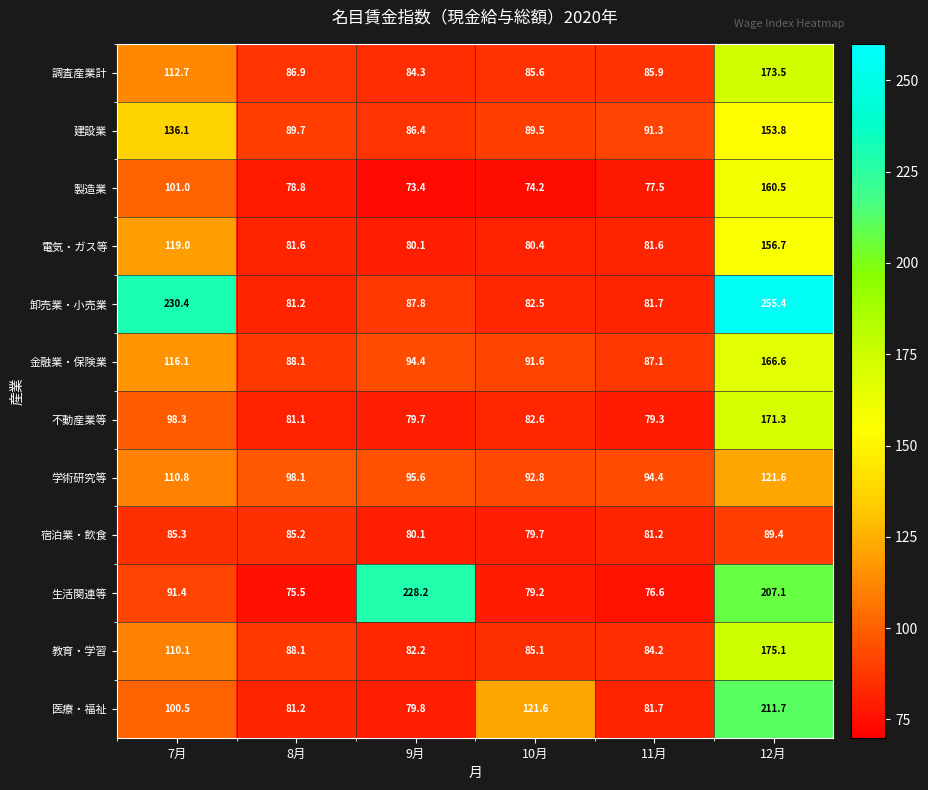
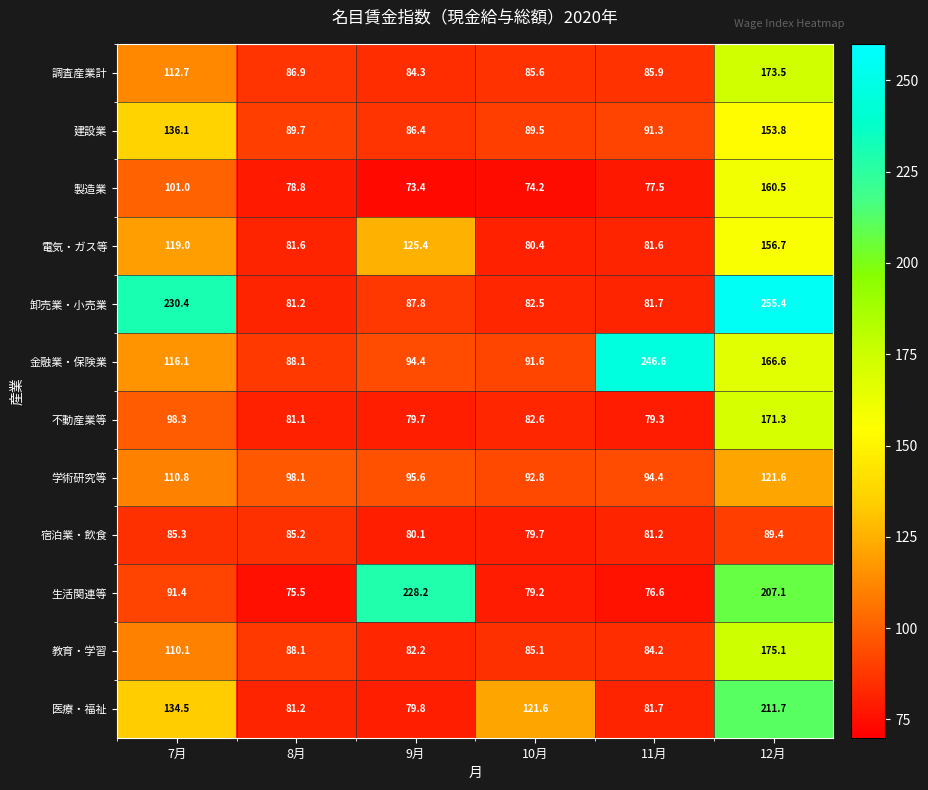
  {
    "調査産業計": {
      "7月": 112.7,
      "8月": 86.9,
      "9月": 84.3,
      "10月": 85.6,
      "11月": 85.9,
      "12月": 173.5
    },
    "建設業": {
      "7月": 136.1,
      "8月": 89.7,
      "9月": 86.4,
      "10月": 89.5,
      "11月": 91.3,
      "12月": 153.8
    },
    "製造業": {
      "7月": 101.0,
      "8月": 78.8,
      "9月": 73.4,
      "10月": 74.2,
      "11月": 77.5,
      "12月": 160.5
    },
    "電気・ガス等": {
      "7月": 119.0,
      "8月": 81.6,
-     "9月": 80.1,
+     "9月": 125.4,
      "10月": 80.4,
      "11月": 81.6,
      "12月": 156.7
    },
    "卸売業・小売業": {
      "7月": 230.4,
      "8月": 81.2,
      "9月": 87.8,
      "10月": 82.5,
      "11月": 81.7,
      "12月": 255.4
    },
    "金融業・保険業": {
      "7月": 116.1,
      "8月": 88.1,
      "9月": 94.4,
      "10月": 91.6,
-     "11月": 87.1,
+     "11月": 246.6,
      "12月": 166.6
    },
    "不動産業等": {
      "7月": 98.3,
      "8月": 81.1,
      "9月": 79.7,
      "10月": 82.6,
      "11月": 79.3,
      "12月": 171.3
    },
    "学術研究等": {
      "7月": 110.8,
      "8月": 98.1,
      "9月": 95.6,
      "10月": 92.8,
      "11月": 94.4,
      "12月": 121.6
    },
    "宿泊業・飲食": {
      "7月": 85.3,
      "8月": 85.2,
      "9月": 80.1,
      "10月": 79.7,
      "11月": 81.2,
      "12月": 89.4
    },
    "生活関連等": {
      "7月": 91.4,
      "8月": 75.5,
      "9月": 228.2,
      "10月": 79.2,
      "11月": 76.6,
      "12月": 207.1
    },
    "教育・学習": {
      "7月": 110.1,
      "8月": 88.1,
      "9月": 82.2,
      "10月": 85.1,
      "11月": 84.2,
      "12月": 175.1
    },
    "医療・福祉": {
-     "7月": 100.5,
+     "7月": 134.5,
      "8月": 81.2,
      "9月": 79.8,
      "10月": 121.6,
      "11月": 81.7,
      "12月": 211.7
    }
  }
